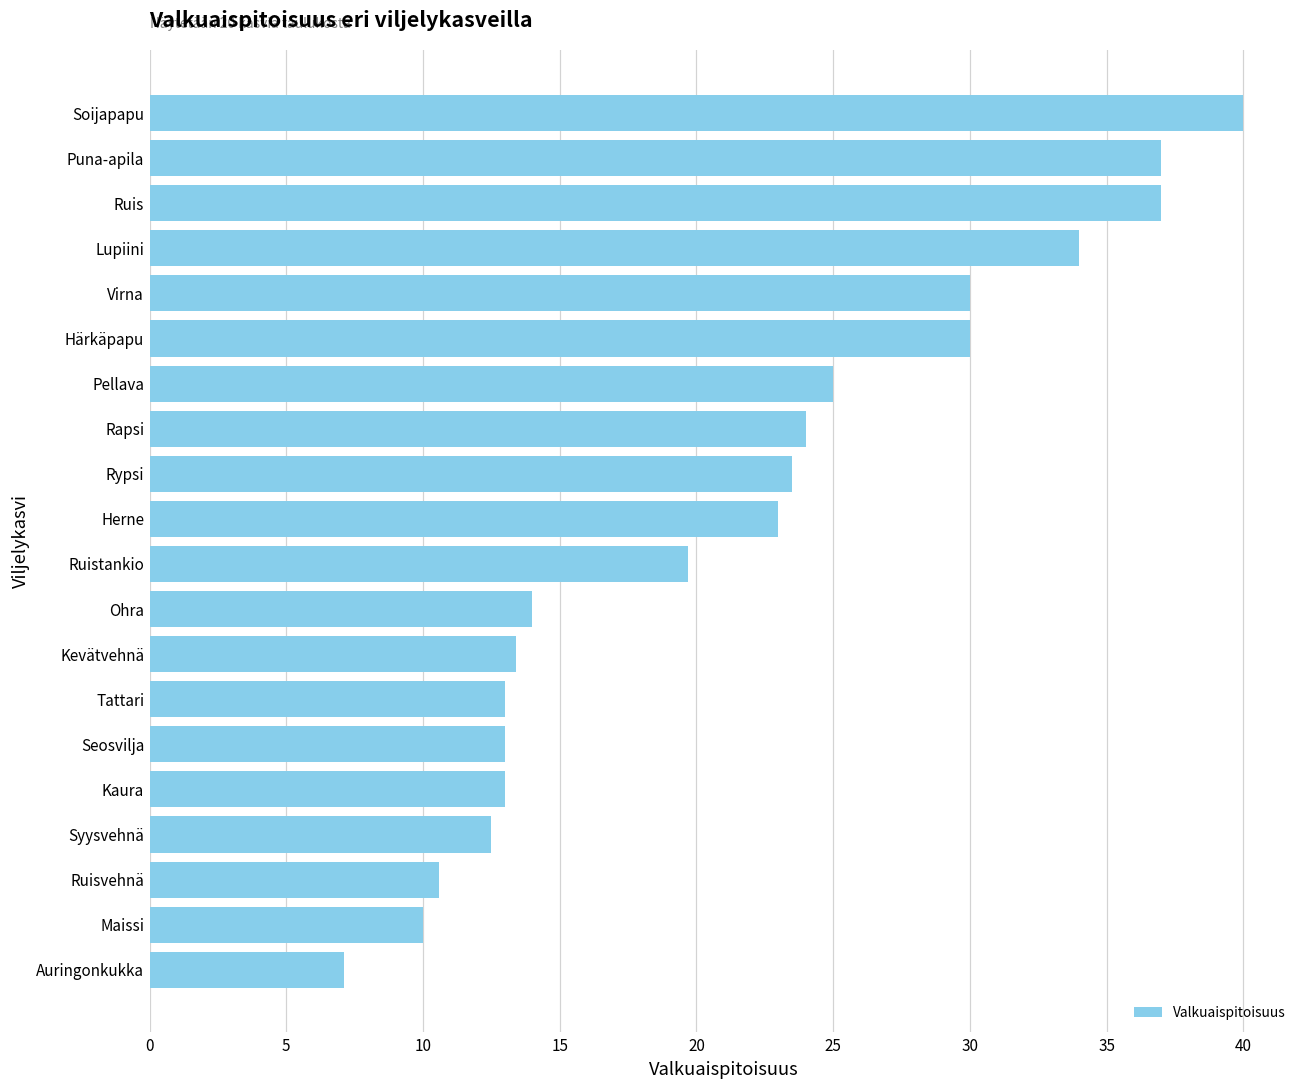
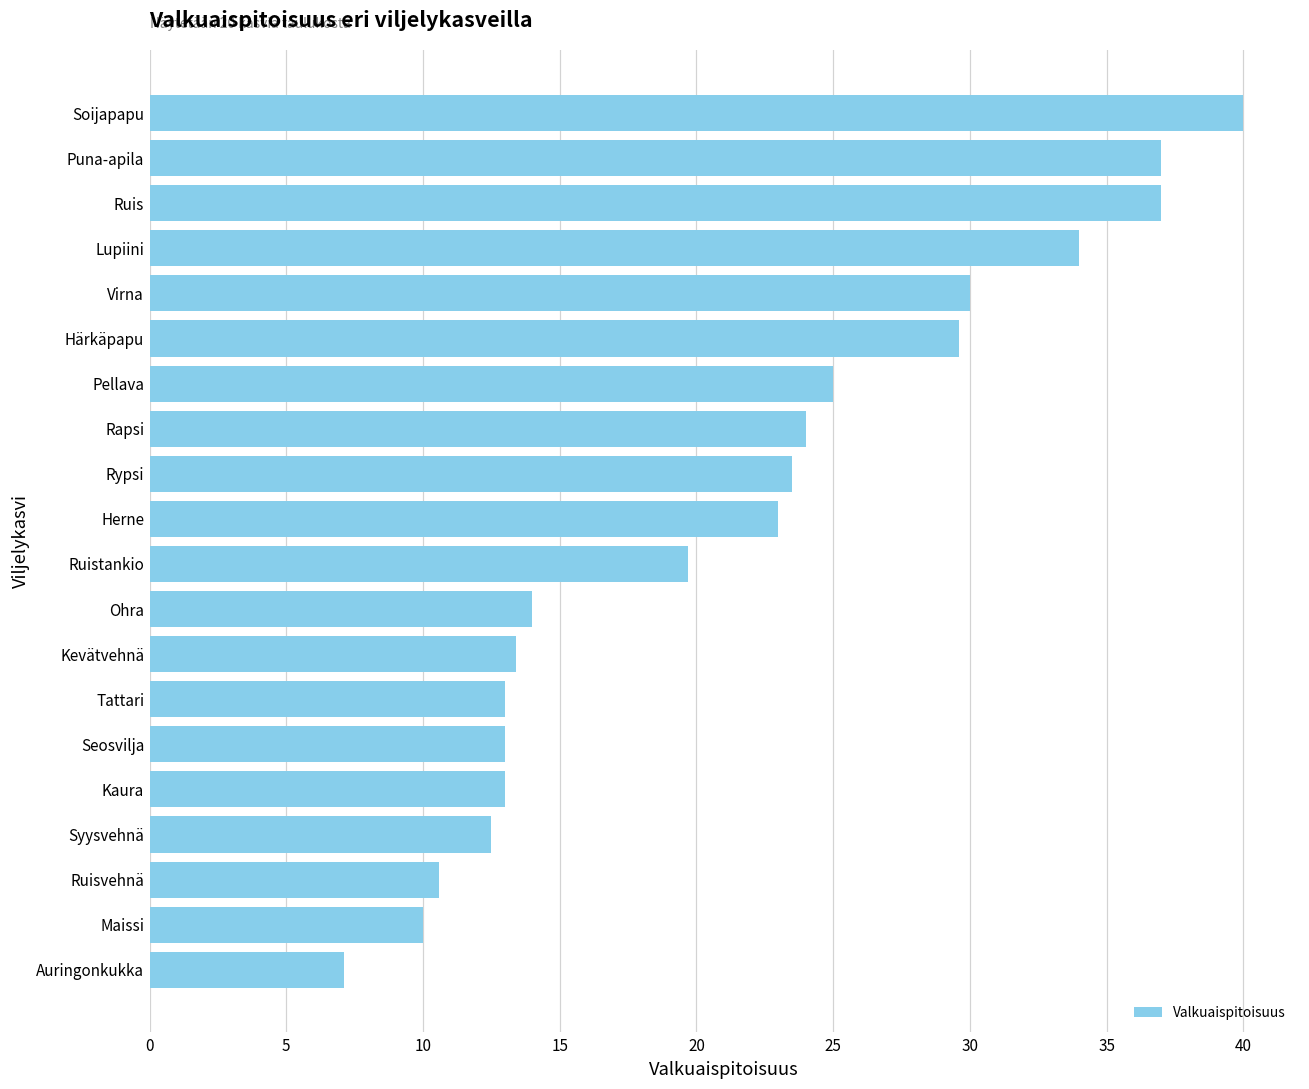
  {
    "Soijapapu": 40.0,
    "Puna-apila": 37.0,
    "Ruis": 37.0,
    "Lupiini": 34.0,
    "Virna": 30.0,
-   "Härkäpapu": 30.0,
+   "Härkäpapu": 29.6,
    "Pellava": 25.0,
    "Rapsi": 24.0,
    "Rypsi": 23.5,
    "Herne": 23.0,
    "Ruistankio": 19.7,
    "Ohra": 14.0,
    "Kevätvehnä": 13.4,
    "Tattari": 13.0,
    "Seosvilja": 13.0,
    "Kaura": 13.0,
    "Syysvehnä": 12.5,
    "Ruisvehnä": 10.6,
    "Maissi": 10.0,
    "Auringonkukka": 7.1
  }
